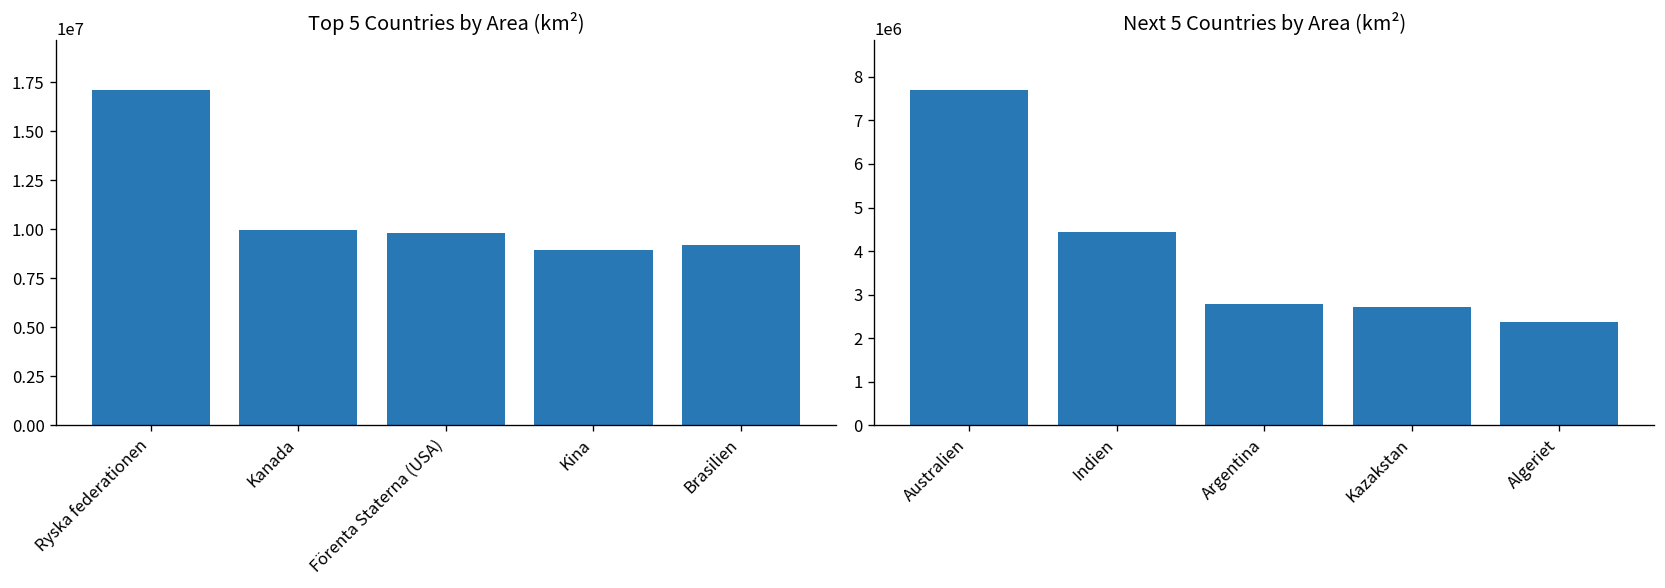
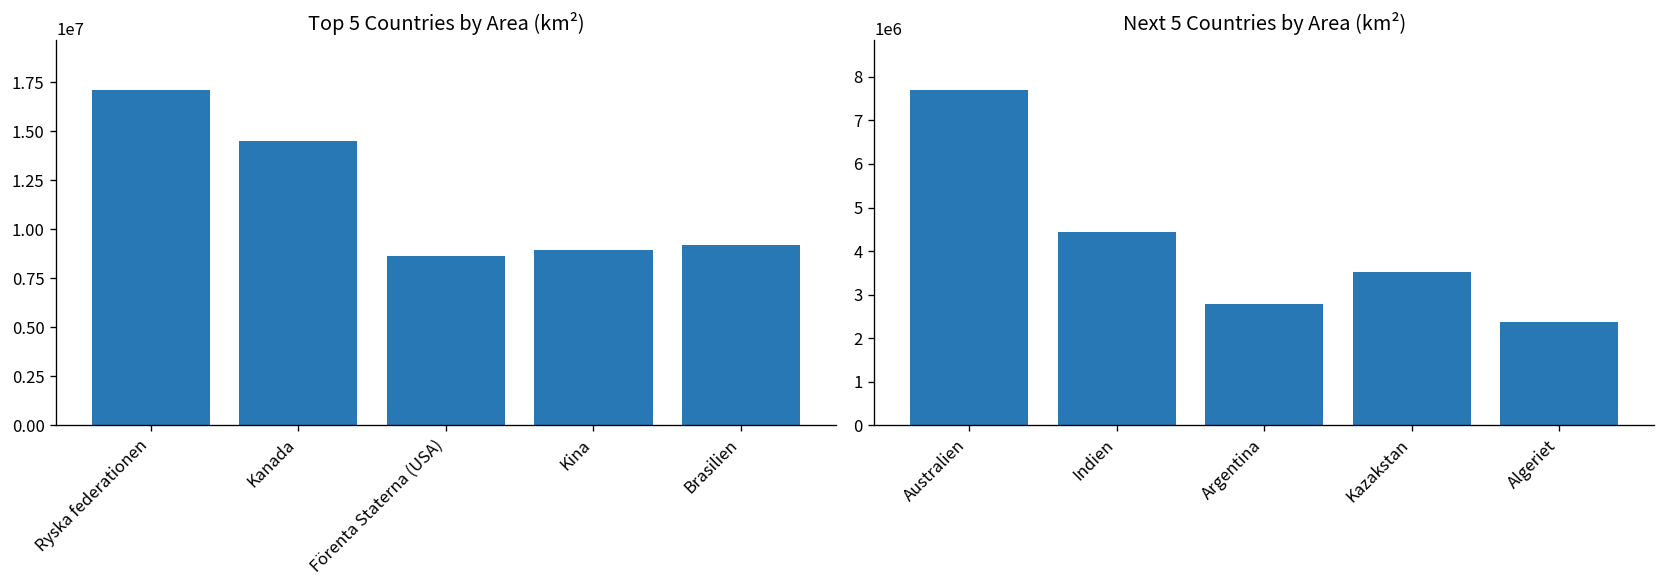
  {
    "Top 5 Countries by Area (km²)": {
      "Ryska federationen": 17100000,
-     "Kanada": 10000000,
-     "Förenta Staterna (USA)": 9800000,
+     "Kanada": 14500000,
+     "Förenta Staterna (USA)": 8600000,
      "Kina": 9000000,
      "Brasilien": 9200000
    },
    "Next 5 Countries by Area (km²)": {
      "Australien": 7700000,
      "Indien": 4400000,
      "Argentina": 2800000,
-     "Kazakstan": 2700000,
+     "Kazakstan": 3500000,
      "Algeriet": 2400000
    }
  }
